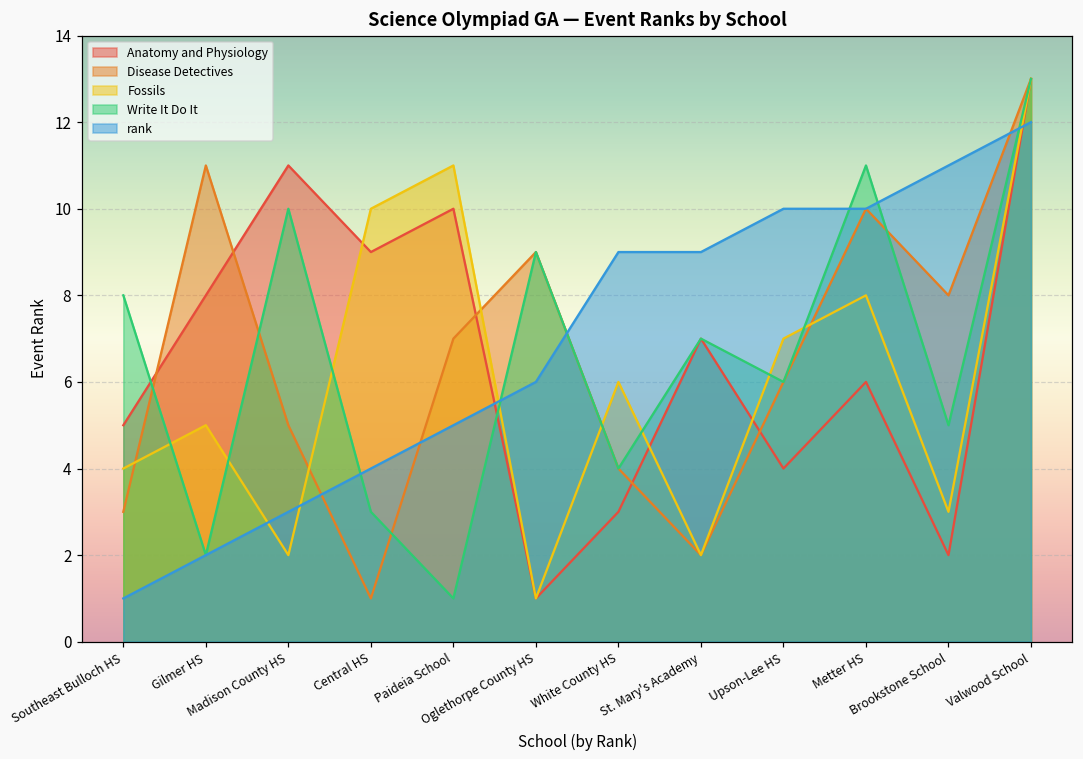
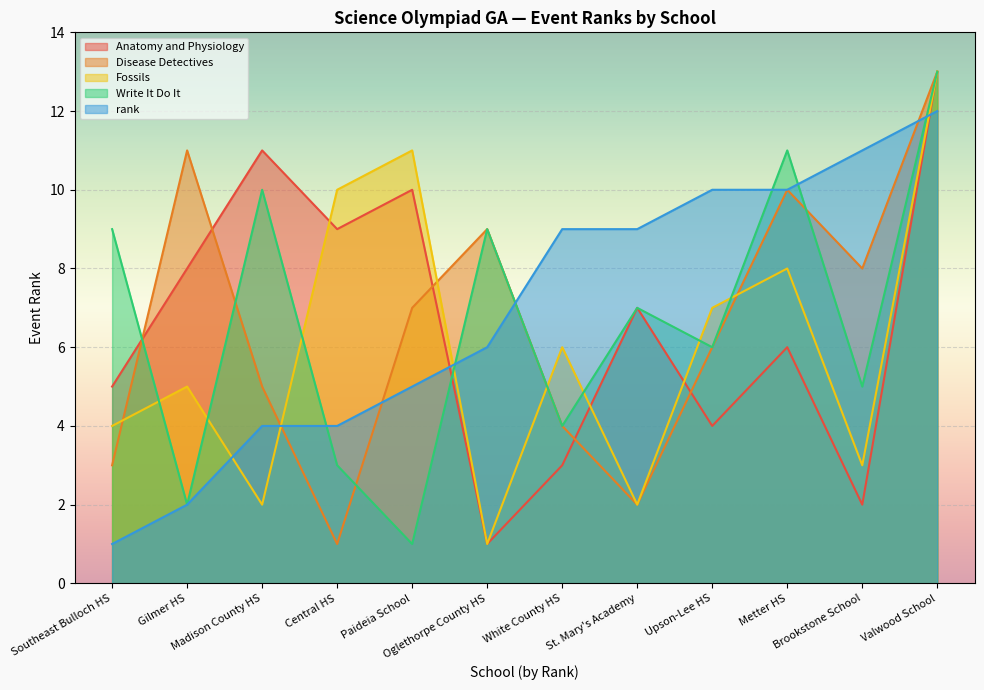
  {
    "Write It Do It": {
-     "Southeast Bulloch HS": 8,
+     "Southeast Bulloch HS": 9,
      "Madison County HS": 10,
      "Central HS": 3,
      "Paideia School": 1,
      "Metter HS": 11,
      "Brookstone School": 5
    },
    "rank": {
      "Southeast Bulloch HS": 1,
-     "Madison County HS": 3,
+     "Madison County HS": 4,
      "Central HS": 4,
      "Paideia School": 5,
      "Oglethorpe County HS": 6,
      "White County HS": 9,
      "St. Mary's Academy": 9,
      "Upson-Lee HS": 10,
      "Brookstone School": 11,
      "Valwood School": 12
    }
  }
